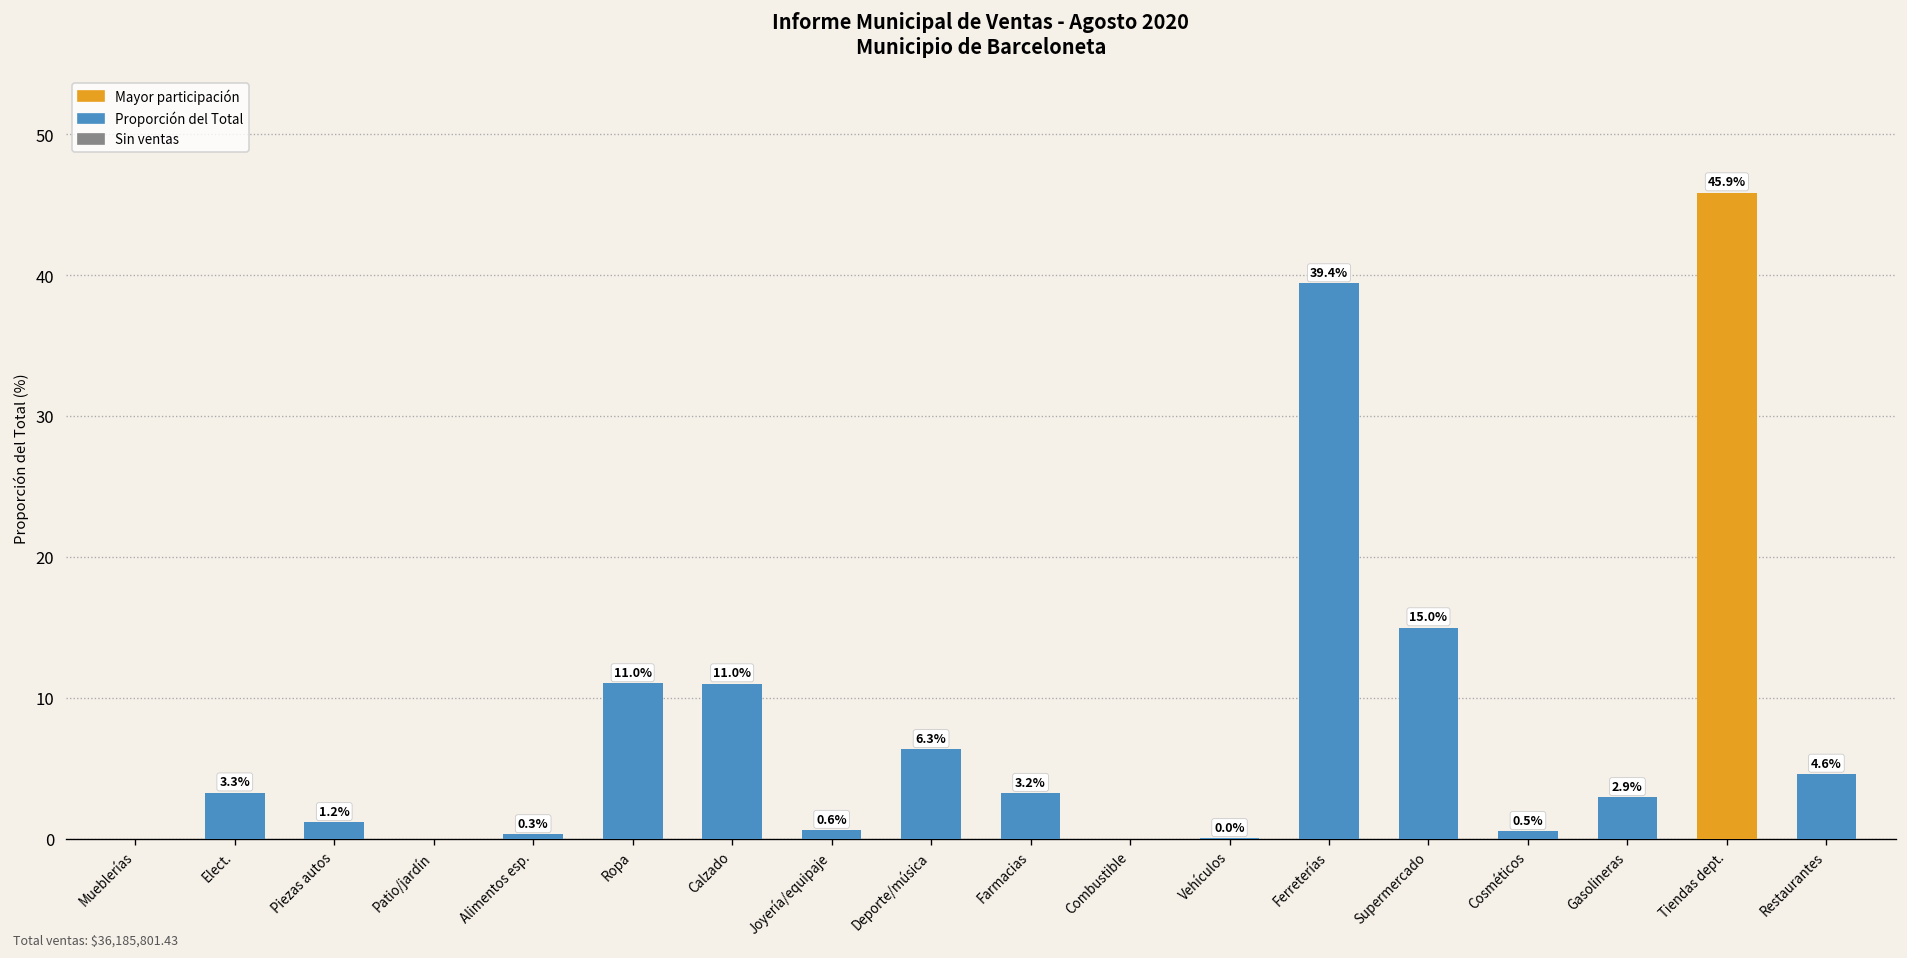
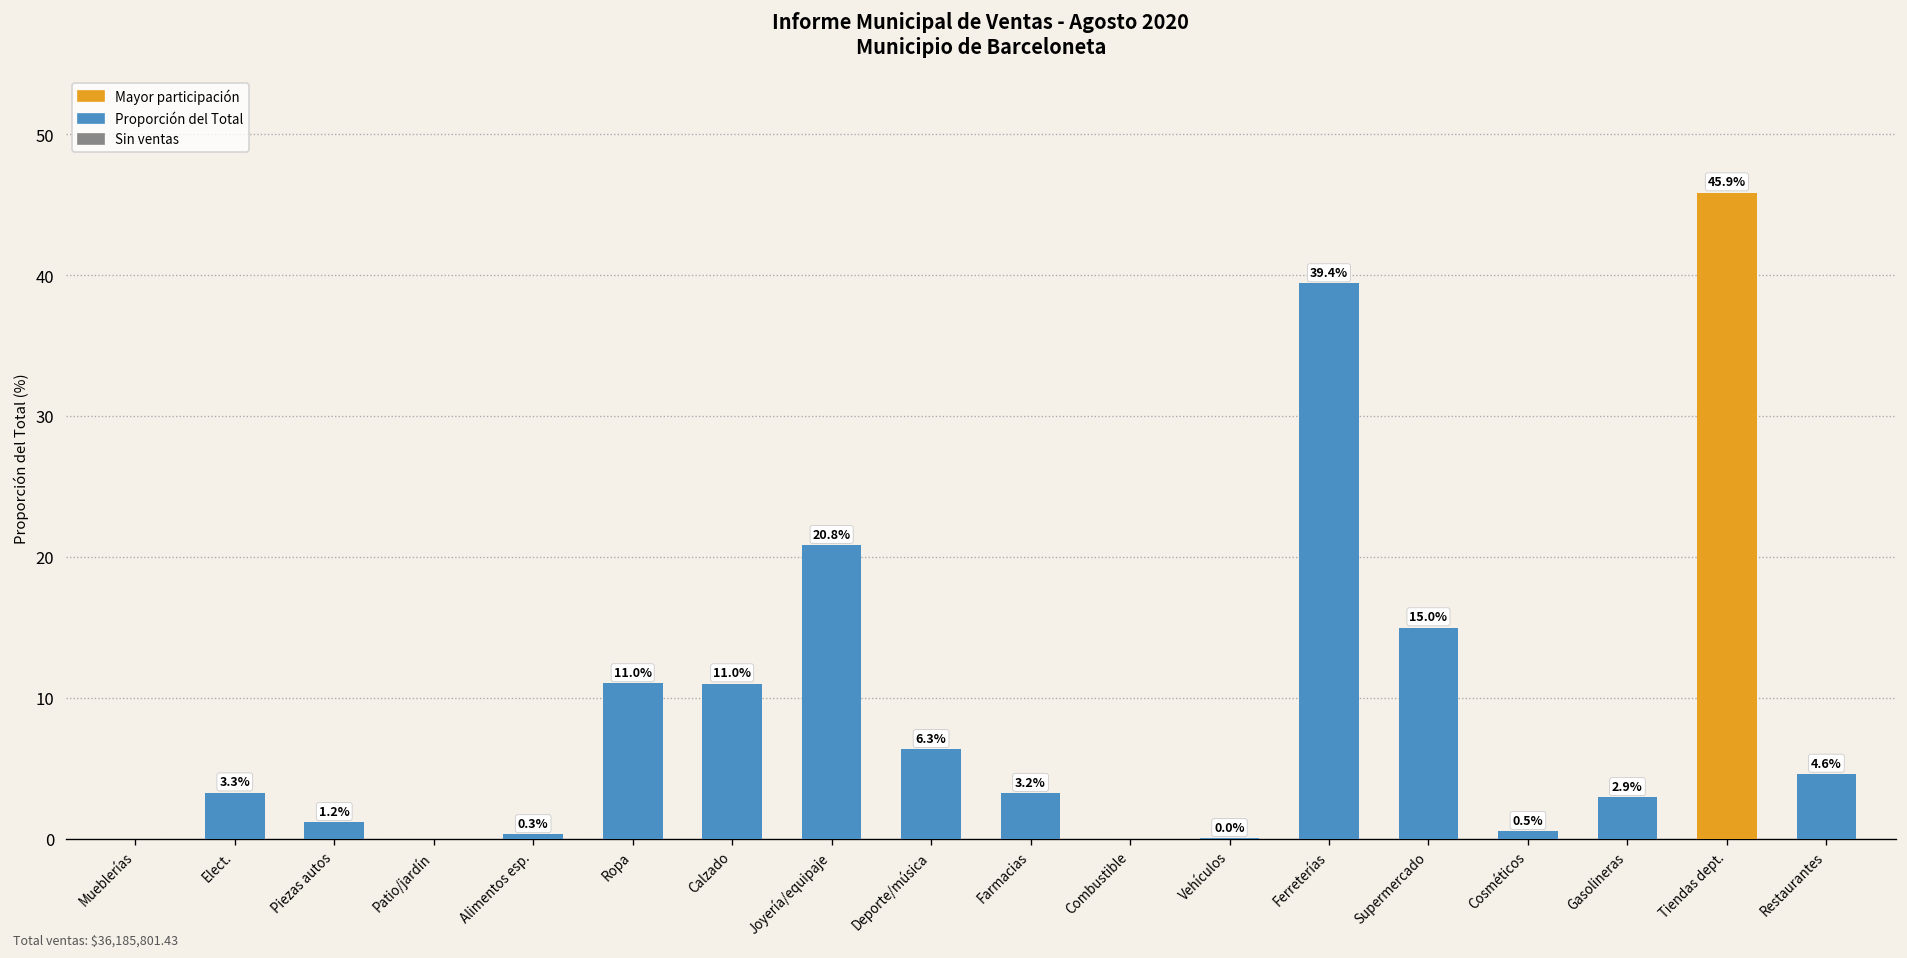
  {
-   "Joyería/equipaje": "0.6%"
+   "Joyería/equipaje": "20.8%"
  }
